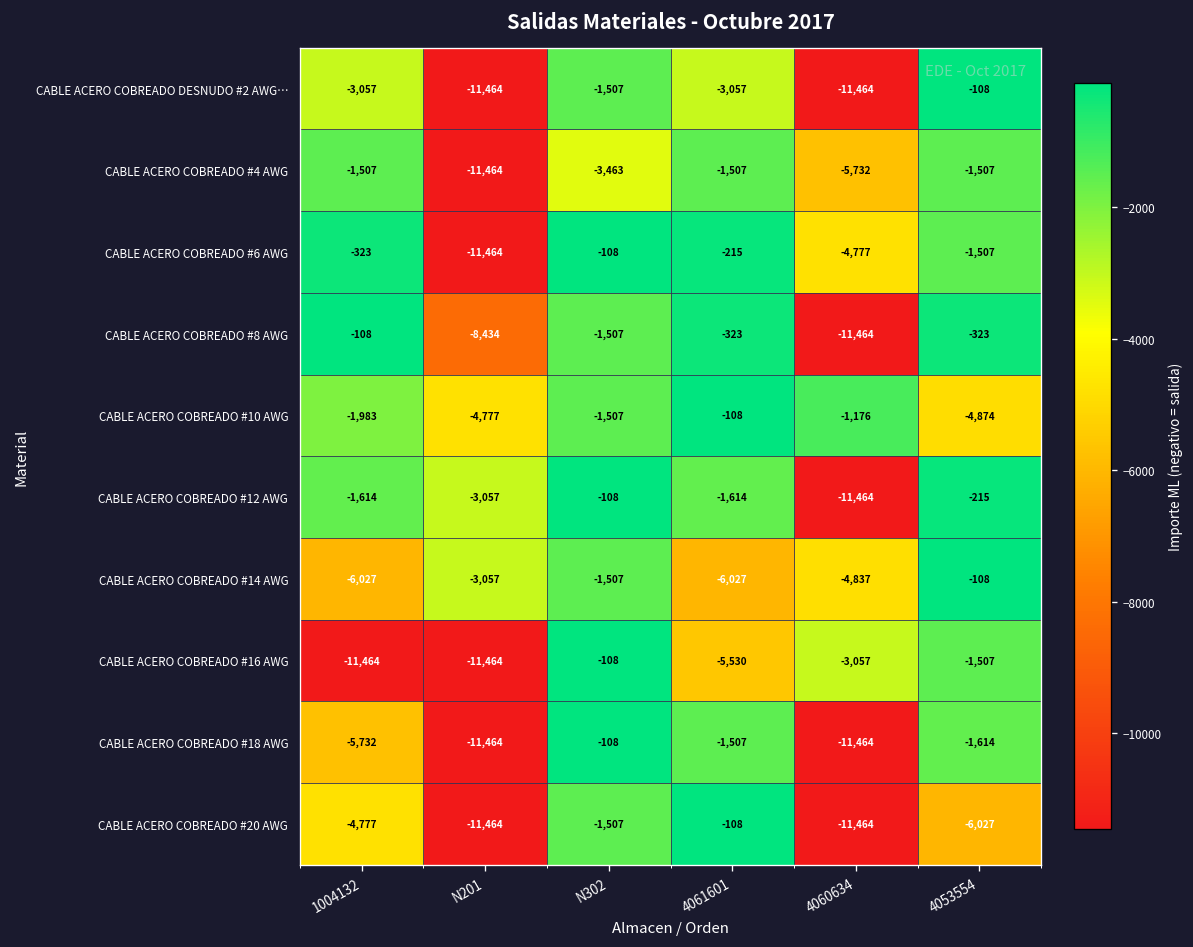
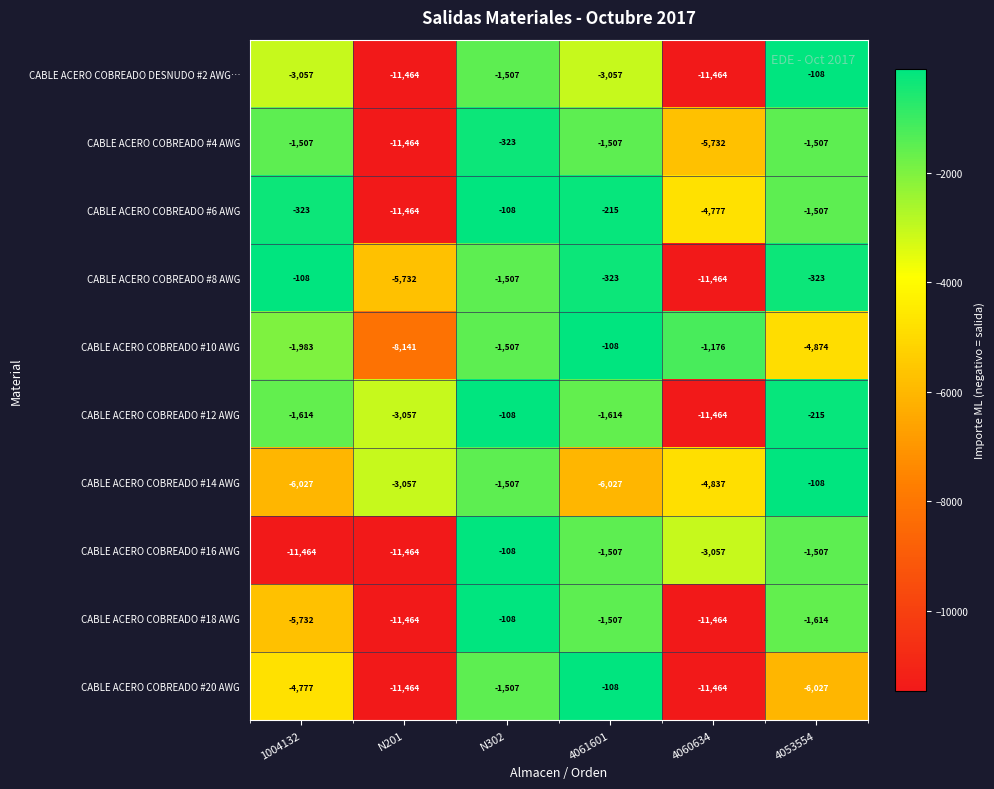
  {
    "CABLE ACERO COBREADO DESNUDO #2 AWG…": {
      "1004132": "-3,057",
      "N201": "-11,464",
      "N302": "-1,507",
      "4061601": "-3,057",
      "4060634": "-11,464"
    },
    "CABLE ACERO COBREADO #4 AWG": {
      "1004132": "-1,507",
      "N201": "-11,464",
-     "N302": "-3,463",
+     "N302": "-323",
      "4061601": "-1,507",
      "4060634": "-5,732",
      "4053554": "-1,507"
    },
    "CABLE ACERO COBREADO #6 AWG": {
      "1004132": "-323",
      "N201": "-11,464",
      "N302": "-108",
      "4061601": "-215",
      "4060634": "-4,777",
      "4053554": "-1,507"
    },
    "CABLE ACERO COBREADO #8 AWG": {
      "1004132": "-108",
-     "N201": "-8,434",
+     "N201": "-5,732",
      "N302": "-1,507",
      "4061601": "-323",
      "4060634": "-11,464",
      "4053554": "-323"
    },
    "CABLE ACERO COBREADO #10 AWG": {
      "1004132": "-1,983",
-     "N201": "-4,777",
+     "N201": "-8,141",
      "N302": "-1,507",
      "4061601": "-108",
      "4060634": "-1,176",
      "4053554": "-4,874"
    },
    "CABLE ACERO COBREADO #12 AWG": {
      "1004132": "-1,614",
      "N201": "-3,057",
      "N302": "-108",
      "4061601": "-1,614",
      "4060634": "-11,464",
      "4053554": "-215"
    },
    "CABLE ACERO COBREADO #14 AWG": {
      "1004132": "-6,027",
      "N201": "-3,057",
      "N302": "-1,507",
      "4061601": "-6,027",
      "4060634": "-4,837",
      "4053554": "-108"
    },
    "CABLE ACERO COBREADO #16 AWG": {
      "1004132": "-11,464",
      "N201": "-11,464",
      "N302": "-108",
-     "4061601": "-5,530",
+     "4061601": "-1,507",
      "4060634": "-3,057",
      "4053554": "-1,507"
    },
    "CABLE ACERO COBREADO #18 AWG": {
      "1004132": "-5,732",
      "N201": "-11,464",
      "N302": "-108",
      "4061601": "-1,507",
      "4060634": "-11,464",
      "4053554": "-1,614"
    },
    "CABLE ACERO COBREADO #20 AWG": {
      "1004132": "-4,777",
      "N201": "-11,464",
      "N302": "-1,507",
      "4061601": "-108",
      "4060634": "-11,464",
      "4053554": "-6,027"
    }
  }
